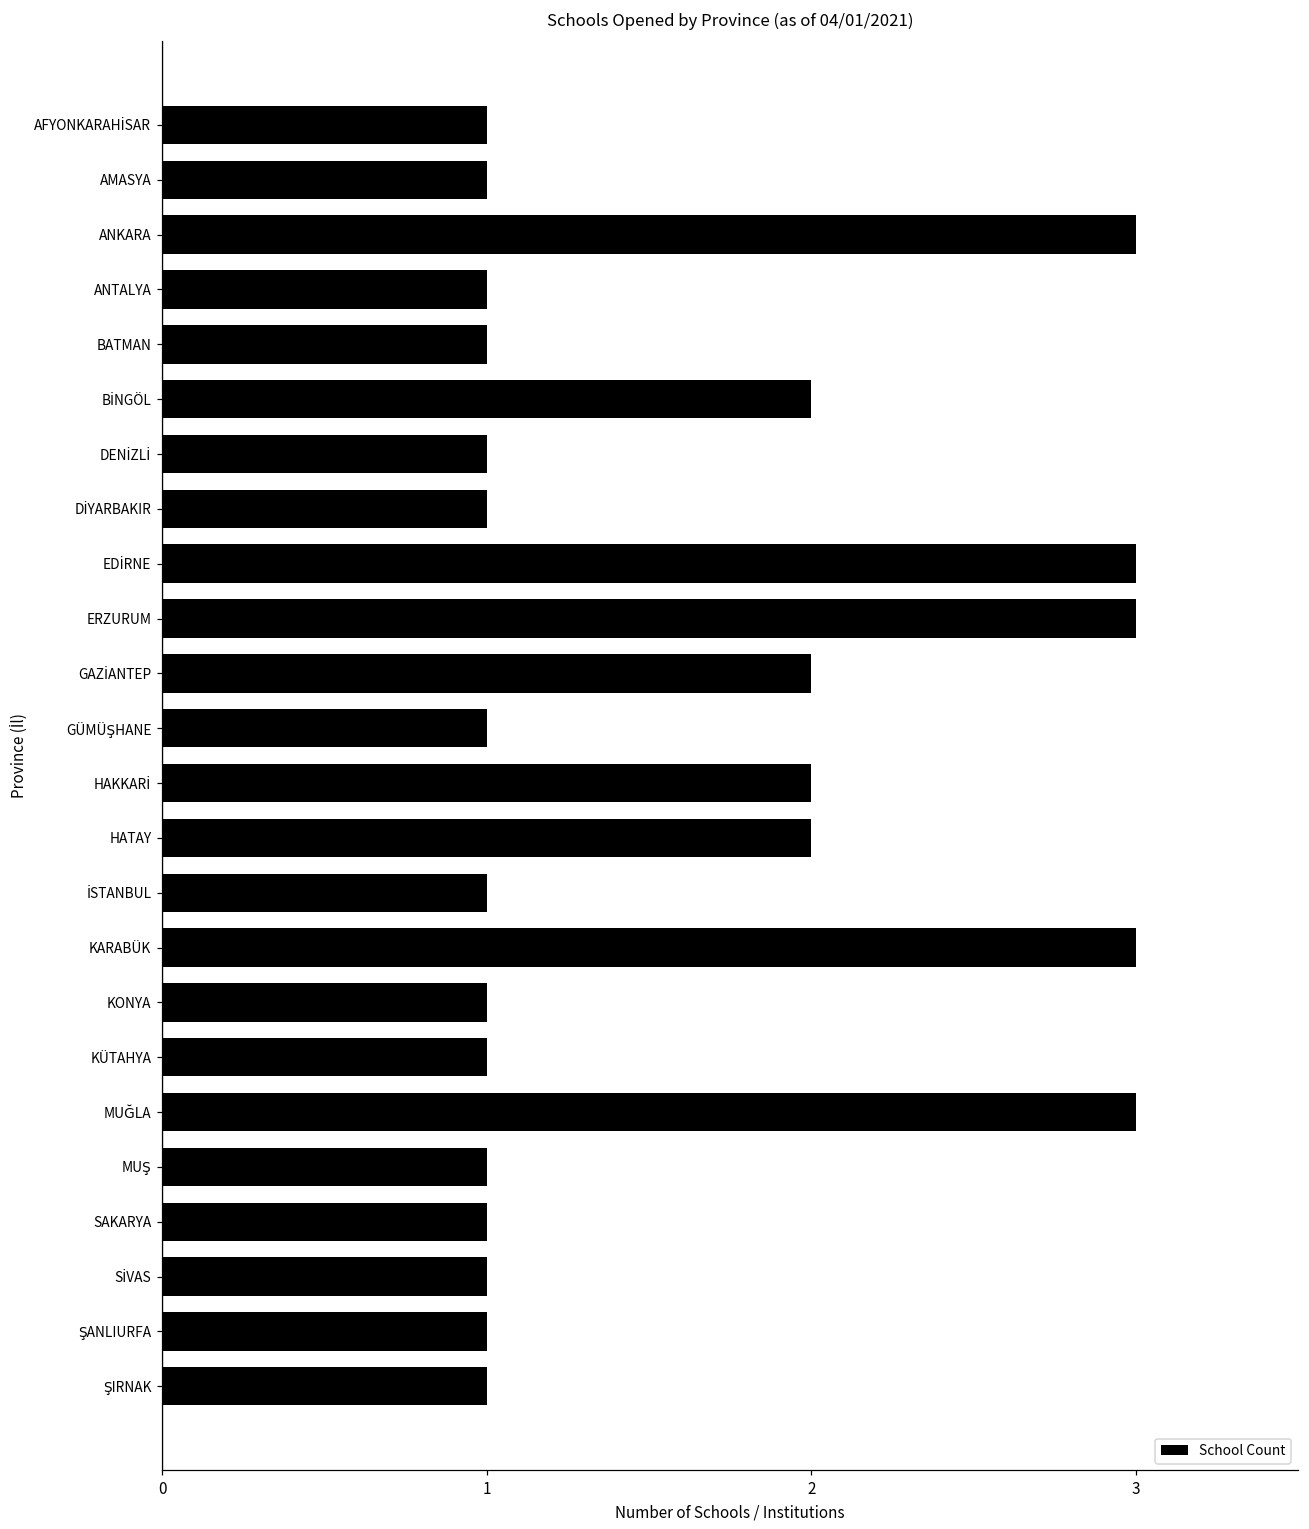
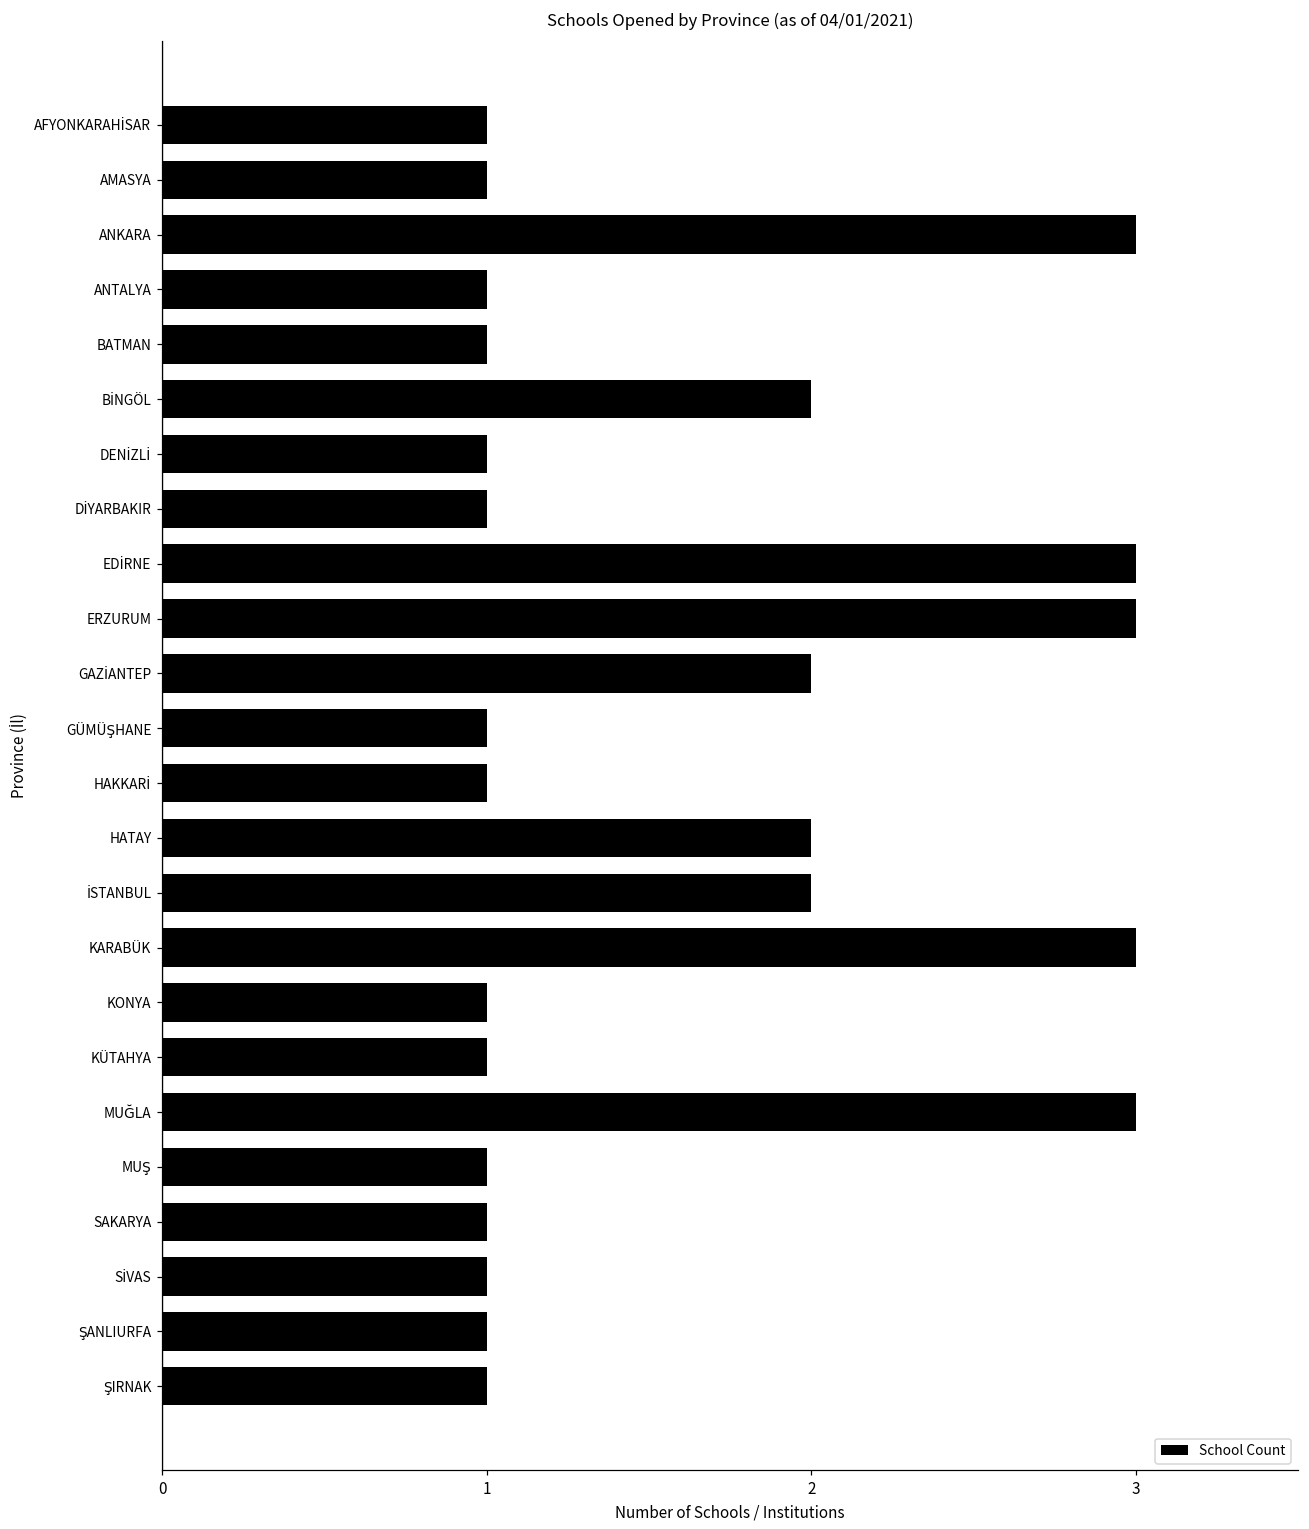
  {
    "AFYONKARAHİSAR": 1,
    "AMASYA": 1,
    "ANKARA": 3,
    "ANTALYA": 1,
    "BATMAN": 1,
    "BİNGÖL": 2,
    "DENİZLİ": 1,
    "DİYARBAKIR": 1,
    "EDİRNE": 3,
    "ERZURUM": 3,
    "GAZİANTEP": 2,
    "GÜMÜŞHANE": 1,
-   "HAKKARİ": 2,
+   "HAKKARİ": 1,
    "HATAY": 2,
-   "İSTANBUL": 1,
+   "İSTANBUL": 2,
    "KARABÜK": 3,
    "KONYA": 1,
    "KÜTAHYA": 1,
    "MUĞLA": 3,
    "MUŞ": 1,
    "SAKARYA": 1,
    "SİVAS": 1,
    "ŞANLIURFA": 1,
    "ŞIRNAK": 1
  }
